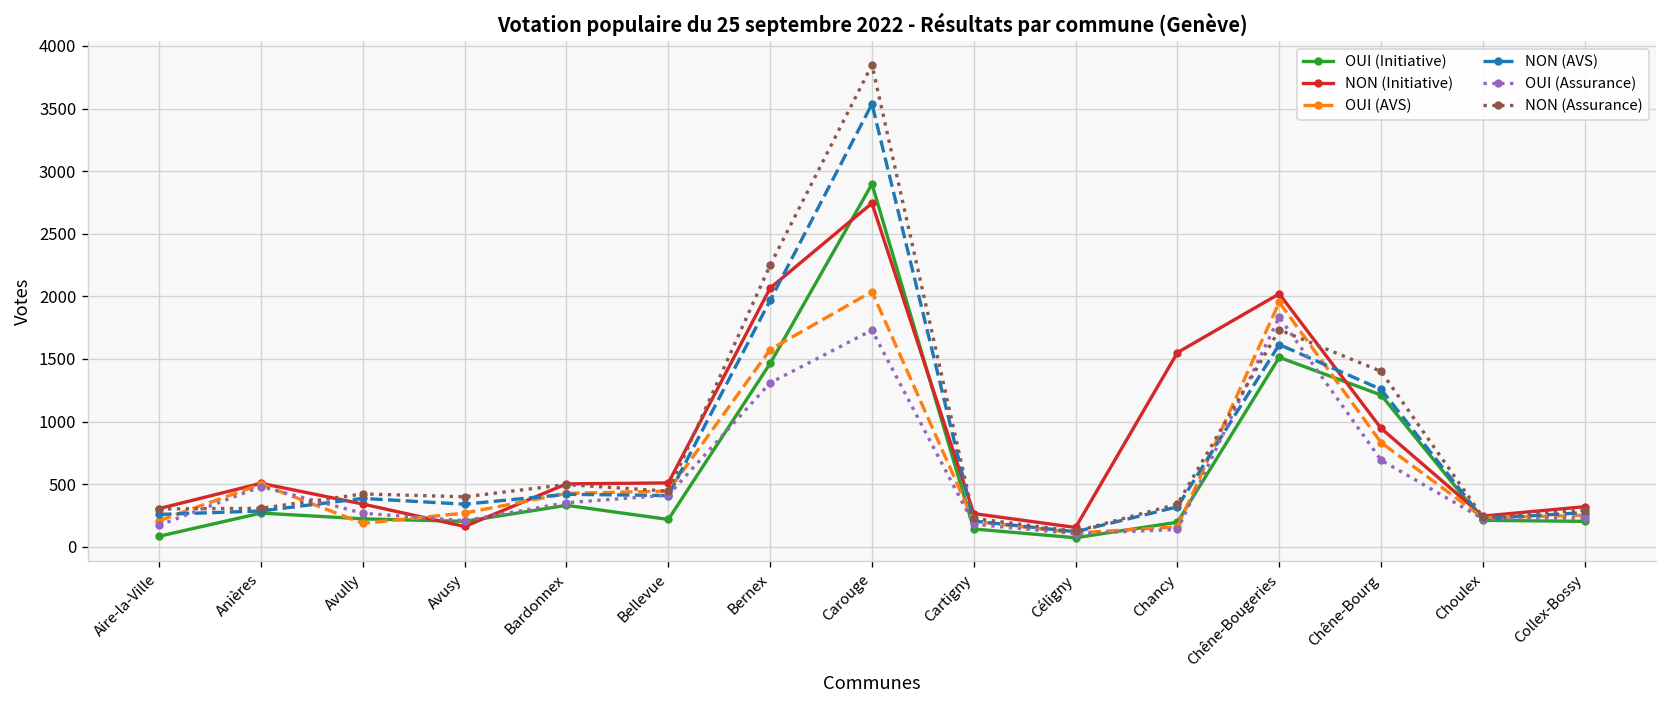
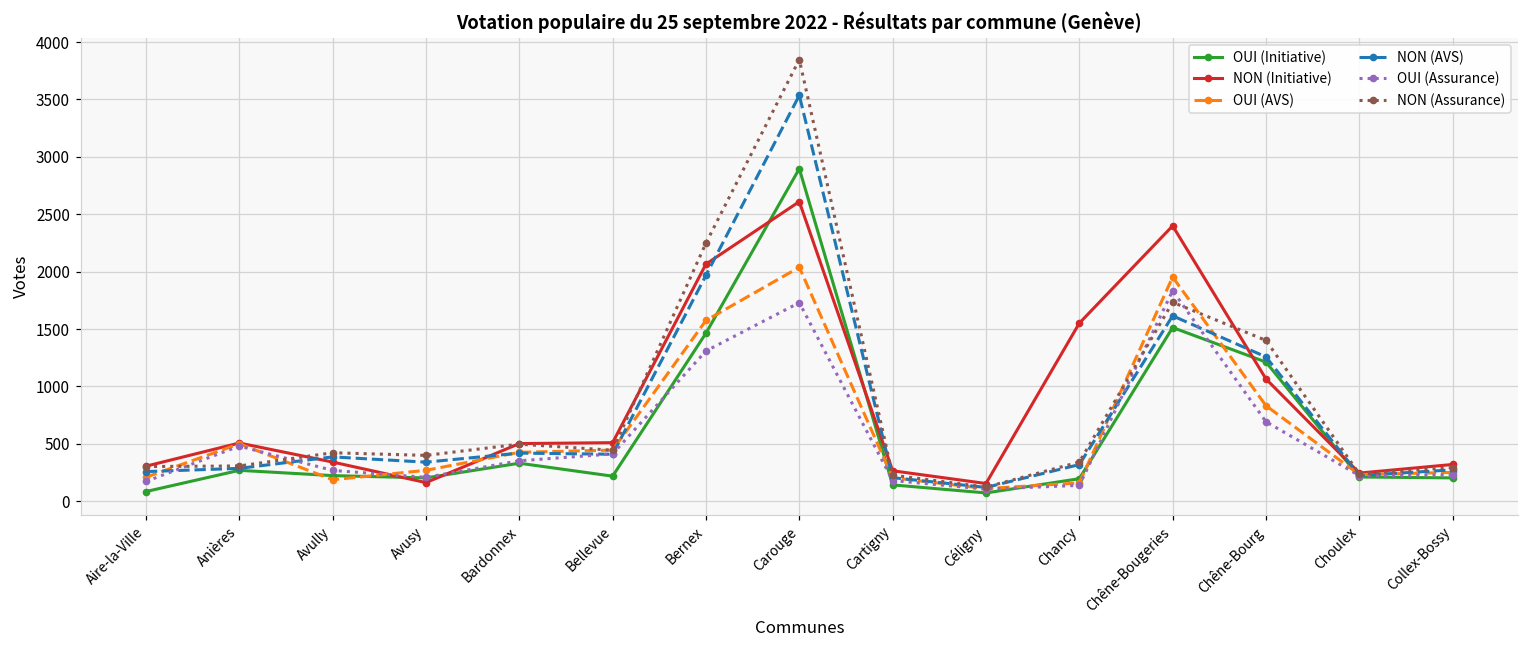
  {
    "OUI (Initiative)": {
      "Aire-la-Ville": 80,
      "Avully": 220,
      "Bellevue": 220,
      "Bernex": 1460,
      "Carouge": 2900,
      "Cartigny": 140,
      "Céligny": 70,
      "Chancy": 200,
      "Chêne-Bougeries": 1510,
      "Chêne-Bourg": 1210,
      "Collex-Bossy": 200
    },
    "NON (Initiative)": {
      "Avully": 340,
      "Avusy": 160,
      "Bellevue": 510,
      "Bernex": 2070,
-     "Carouge": 2740,
+     "Carouge": 2610,
      "Cartigny": 270,
      "Céligny": 150,
      "Chancy": 1550,
-     "Chêne-Bougeries": 2020,
-     "Chêne-Bourg": 950,
+     "Chêne-Bougeries": 2400,
+     "Chêne-Bourg": 1070,
      "Collex-Bossy": 320
    },
    "OUI (AVS)": {
      "Aire-la-Ville": 210,
      "Avully": 190,
      "Avusy": 270,
      "Bernex": 1580,
      "Carouge": 2040,
      "Chêne-Bougeries": 1950,
      "Chêne-Bourg": 830
    },
    "NON (AVS)": {
      "Aire-la-Ville": 260,
      "Avully": 390,
      "Avusy": 340,
      "Bernex": 1970,
      "Carouge": 3540,
      "Chêne-Bougeries": 1620,
      "Chêne-Bourg": 1260
    },
    "OUI (Assurance)": {
      "Aire-la-Ville": 170,
      "Avully": 270,
      "Bernex": 1310,
      "Carouge": 1730,
      "Cartigny": 180,
      "Chêne-Bougeries": 1830,
      "Chêne-Bourg": 690
    },
    "NON (Assurance)": {
      "Avully": 420,
      "Avusy": 400,
      "Bernex": 2250,
      "Carouge": 3850,
      "Chêne-Bougeries": 1730,
      "Chêne-Bourg": 1400
    }
  }
